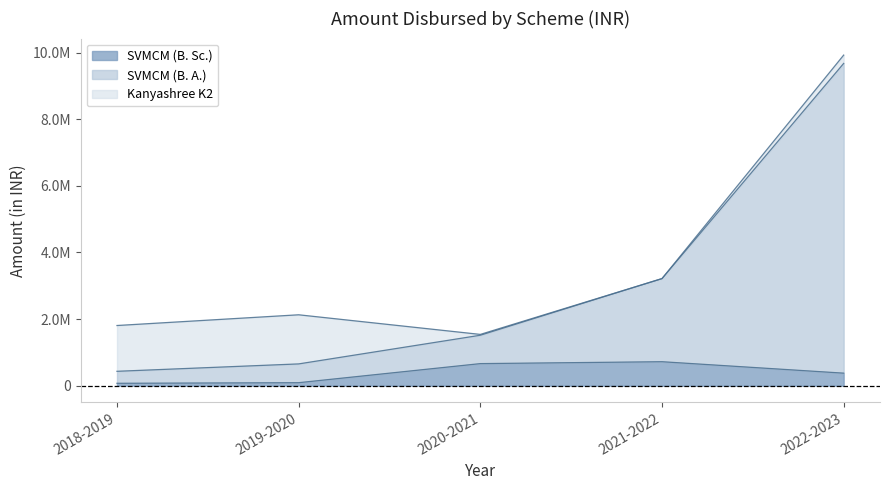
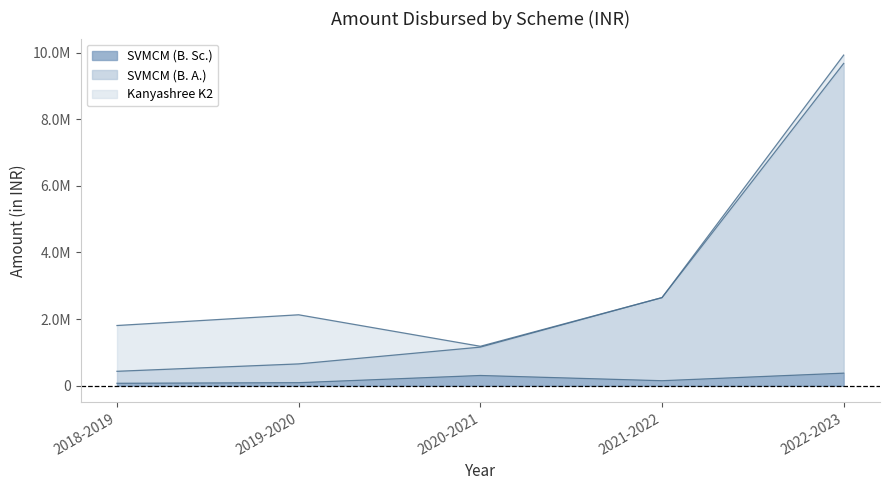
  {
    "SVMCM (B. Sc.)": {
      "2018-2019": 100000,
      "2019-2020": 100000,
-     "2020-2021": 700000,
-     "2021-2022": 700000,
+     "2020-2021": 300000,
+     "2021-2022": 100000,
      "2022-2023": 400000
    }
  }
